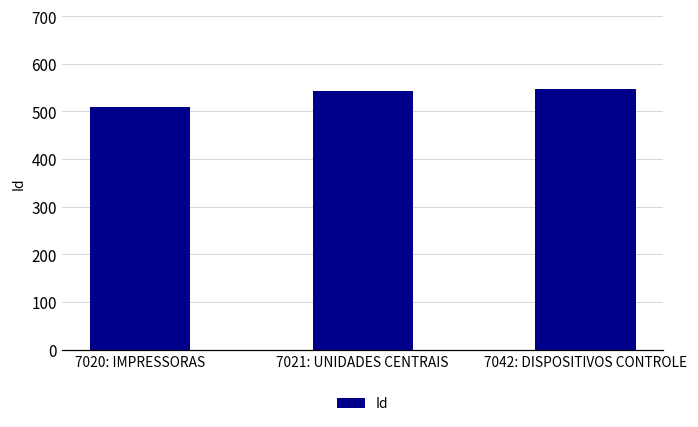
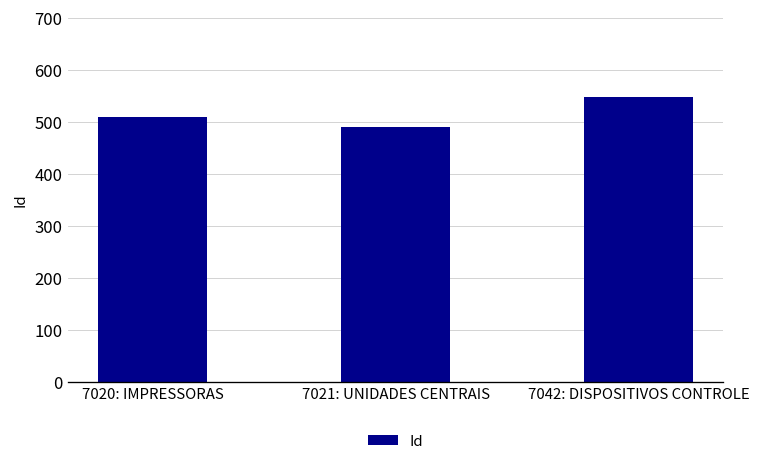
  {
    "7020: IMPRESSORAS": 510,
-   "7021: UNIDADES CENTRAIS": 540,
+   "7021: UNIDADES CENTRAIS": 490,
    "7042: DISPOSITIVOS CONTROLE": 550
  }
